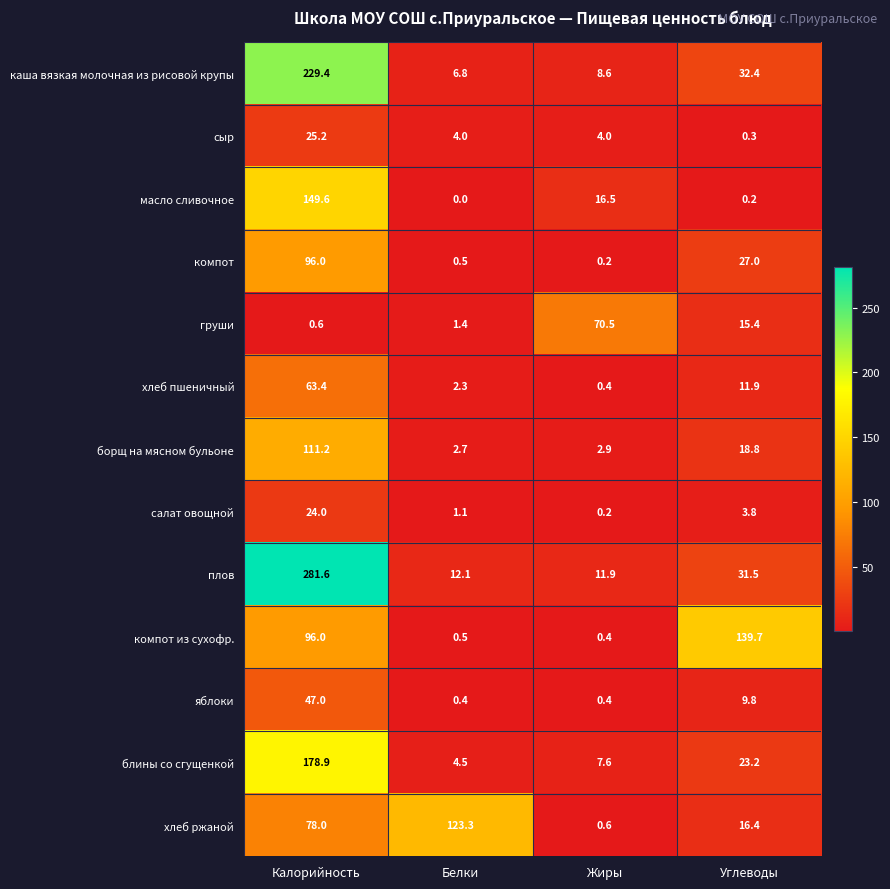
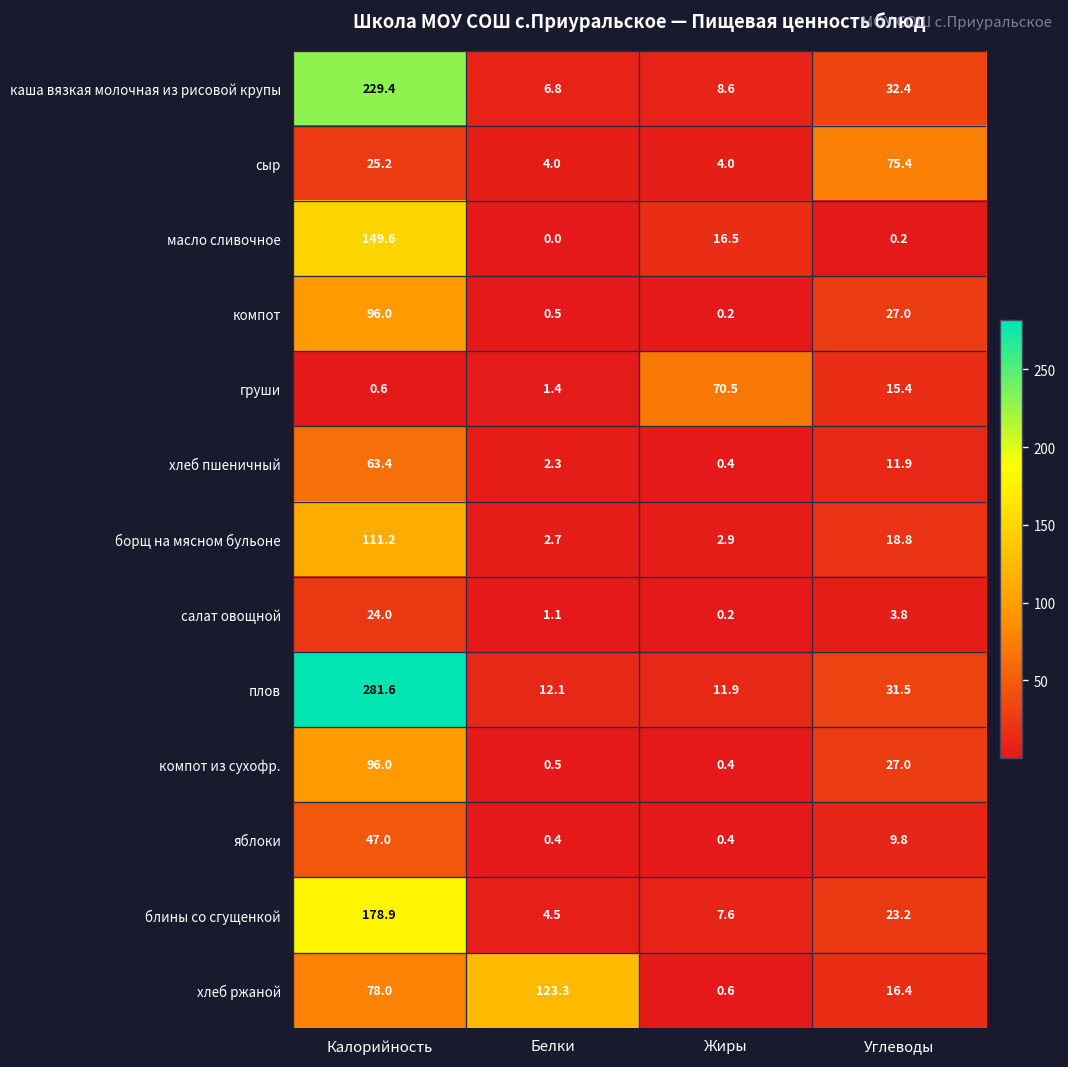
  {
    "каша вязкая молочная из рисовой крупы": {
      "Калорийность": 229.4,
      "Белки": 6.8,
      "Жиры": 8.6,
      "Углеводы": 32.4
    },
    "сыр": {
      "Калорийность": 25.2,
      "Белки": 4.0,
      "Жиры": 4.0,
-     "Углеводы": 0.3
+     "Углеводы": 75.4
    },
    "масло сливочное": {
      "Калорийность": 149.6,
      "Белки": 0.0,
      "Жиры": 16.5,
      "Углеводы": 0.2
    },
    "компот": {
      "Калорийность": 96.0,
      "Белки": 0.5,
      "Жиры": 0.2,
      "Углеводы": 27.0
    },
    "груши": {
      "Калорийность": 0.6,
      "Белки": 1.4,
      "Жиры": 70.5,
      "Углеводы": 15.4
    },
    "хлеб пшеничный": {
      "Калорийность": 63.4,
      "Белки": 2.3,
      "Жиры": 0.4,
      "Углеводы": 11.9
    },
    "борщ на мясном бульоне": {
      "Калорийность": 111.2,
      "Белки": 2.7,
      "Жиры": 2.9,
      "Углеводы": 18.8
    },
    "салат овощной": {
      "Калорийность": 24.0,
      "Белки": 1.1,
      "Жиры": 0.2,
      "Углеводы": 3.8
    },
    "плов": {
      "Калорийность": 281.6,
      "Белки": 12.1,
      "Жиры": 11.9,
      "Углеводы": 31.5
    },
    "компот из сухофр.": {
      "Калорийность": 96.0,
      "Белки": 0.5,
      "Жиры": 0.4,
-     "Углеводы": 139.7
+     "Углеводы": 27.0
    },
    "яблоки": {
      "Калорийность": 47.0,
      "Белки": 0.4,
      "Жиры": 0.4,
      "Углеводы": 9.8
    },
    "блины со сгущенкой": {
      "Калорийность": 178.9,
      "Белки": 4.5,
      "Жиры": 7.6,
      "Углеводы": 23.2
    },
    "хлеб ржаной": {
      "Калорийность": 78.0,
      "Белки": 123.3,
      "Жиры": 0.6,
      "Углеводы": 16.4
    }
  }
